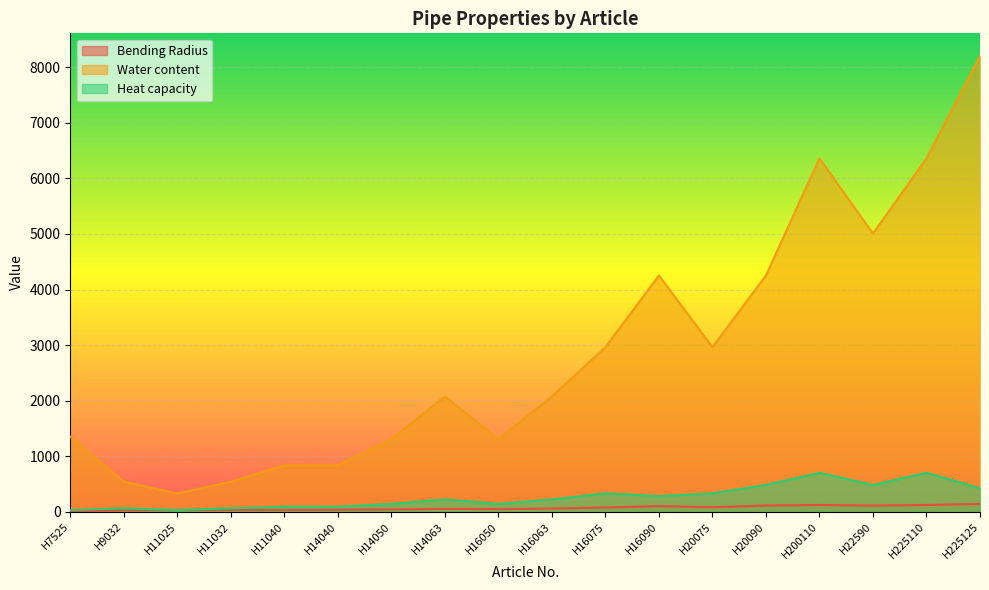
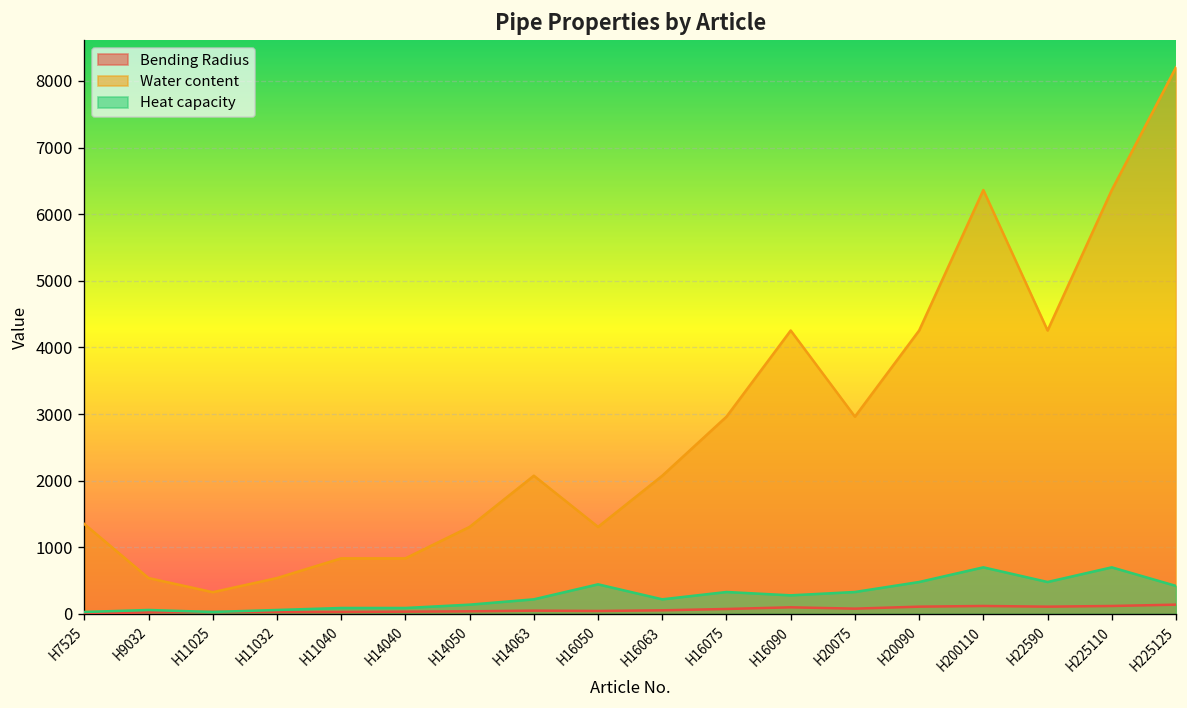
  {
    "Bending Radius": {
      "H11040": 0,
      "H14040": 0,
      "H14050": 0,
      "H14063": 100,
      "H16050": 0,
      "H16063": 100,
      "H16075": 100,
      "H16090": 100,
      "H20075": 100,
      "H20090": 100,
      "H200110": 100,
      "H22590": 100,
      "H225110": 100,
      "H225125": 100
    },
    "Water content": {
      "H7525": 1400,
      "H9032": 500,
      "H11025": 300,
      "H11032": 500,
      "H11040": 800,
      "H14040": 800,
      "H14050": 1300,
      "H14063": 2100,
      "H16050": 1300,
      "H16063": 2100,
      "H16075": 3000,
      "H16090": 4300,
      "H20075": 3000,
      "H20090": 4300,
      "H200110": 6400,
-     "H22590": 5000,
+     "H22590": 4300,
      "H225110": 6400,
      "H225125": 8200
    },
    "Heat capacity": {
      "H11040": 100,
      "H14040": 100,
      "H14050": 100,
      "H14063": 200,
-     "H16050": 100,
+     "H16050": 400,
      "H16063": 200,
      "H16075": 300,
      "H16090": 300,
      "H20075": 300,
      "H20090": 500,
      "H200110": 700,
      "H22590": 500,
      "H225110": 700,
      "H225125": 400
    }
  }
